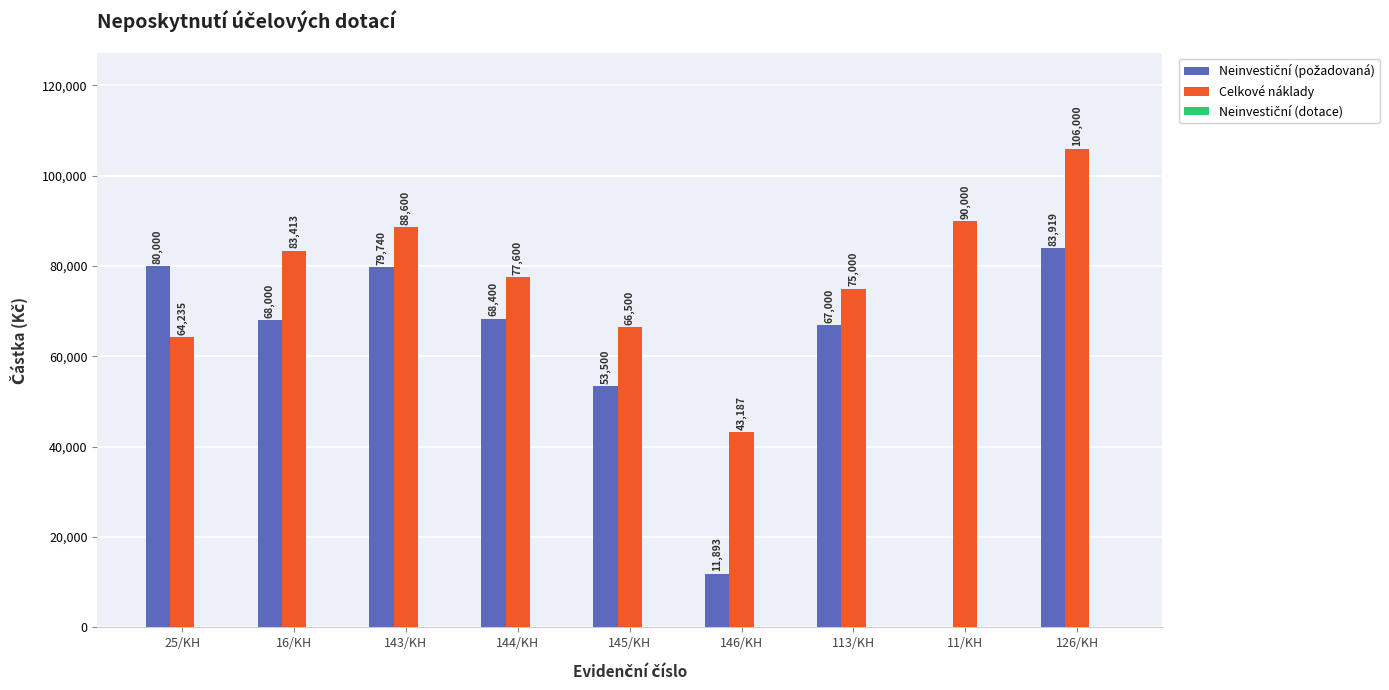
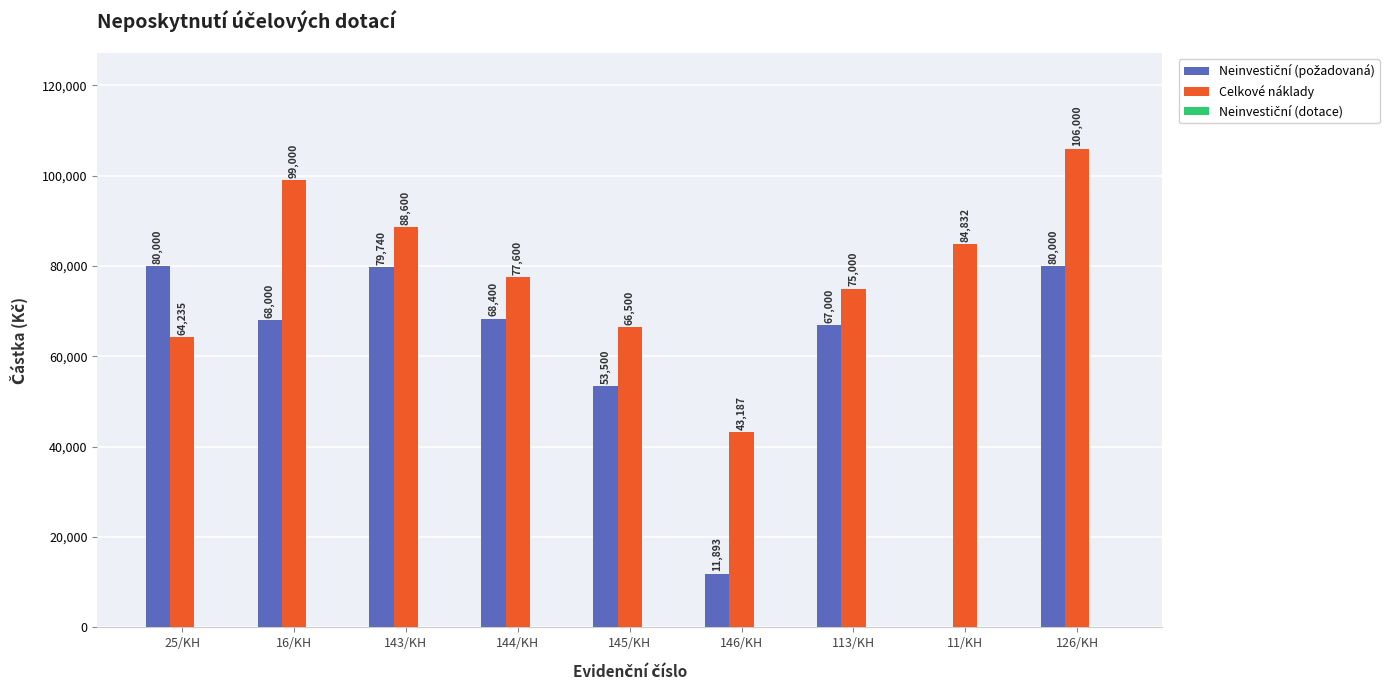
  {
    "Neinvestiční (požadovaná)": {
      "25/KH": "80,000",
      "16/KH": "68,000",
      "143/KH": "79,740",
      "144/KH": "68,400",
      "145/KH": "53,500",
      "146/KH": "11,893",
      "113/KH": "67,000",
-     "126/KH": "83,919"
+     "126/KH": "80,000"
    },
    "Celkové náklady": {
      "25/KH": "64,235",
-     "16/KH": "83,413",
+     "16/KH": "99,000",
      "143/KH": "88,600",
      "144/KH": "77,600",
      "145/KH": "66,500",
      "146/KH": "43,187",
      "113/KH": "75,000",
-     "11/KH": "90,000",
+     "11/KH": "84,832",
      "126/KH": "106,000"
    },
    "Neinvestiční (dotace)": {
      "25/KH": "0",
      "16/KH": "0",
      "143/KH": "0",
      "144/KH": "0",
      "145/KH": "0",
      "146/KH": "0",
      "113/KH": "0",
      "11/KH": "0",
      "126/KH": "0"
    }
  }
